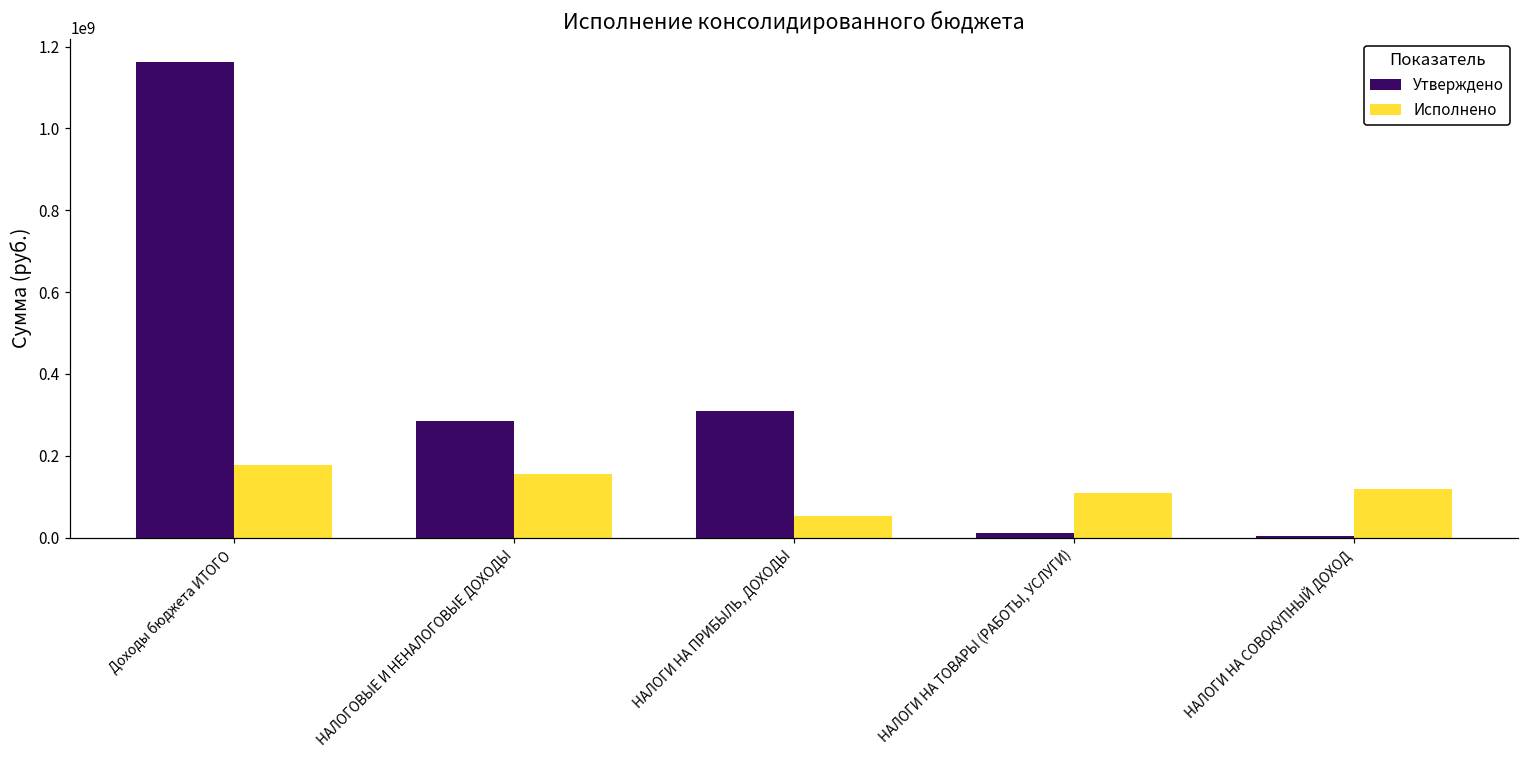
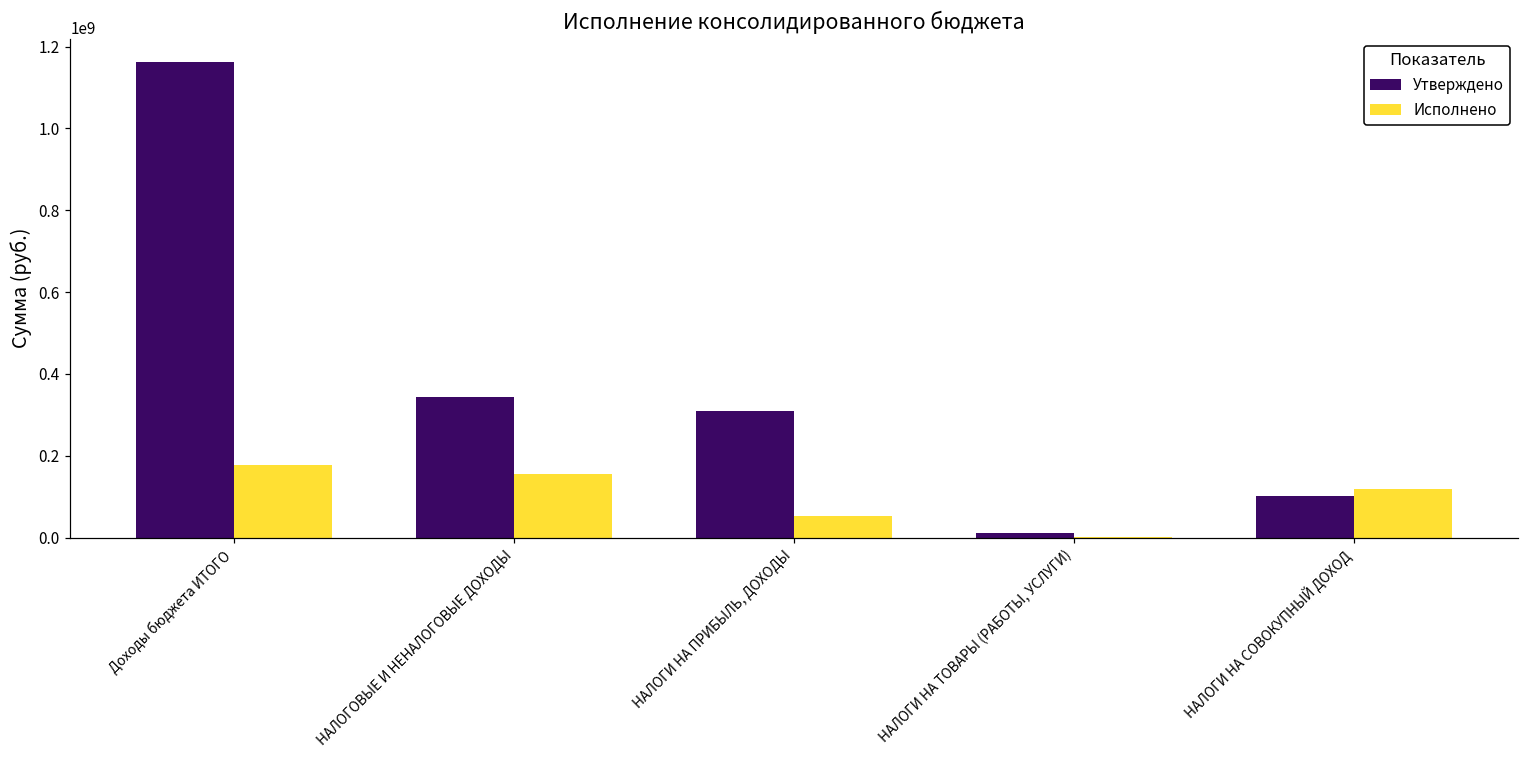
  {
    "Утверждено": {
      "Доходы бюджета ИТОГО": 1160000000,
-     "НАЛОГОВЫЕ И НЕНАЛОГОВЫЕ ДОХОДЫ": 290000000,
+     "НАЛОГОВЫЕ И НЕНАЛОГОВЫЕ ДОХОДЫ": 340000000,
      "НАЛОГИ НА ПРИБЫЛЬ, ДОХОДЫ": 310000000,
      "НАЛОГИ НА ТОВАРЫ (РАБОТЫ, УСЛУГИ)": 10000000,
-     "НАЛОГИ НА СОВОКУПНЫЙ ДОХОД": 0
+     "НАЛОГИ НА СОВОКУПНЫЙ ДОХОД": 100000000
    },
    "Исполнено": {
      "Доходы бюджета ИТОГО": 180000000,
      "НАЛОГОВЫЕ И НЕНАЛОГОВЫЕ ДОХОДЫ": 150000000,
      "НАЛОГИ НА ПРИБЫЛЬ, ДОХОДЫ": 50000000,
-     "НАЛОГИ НА ТОВАРЫ (РАБОТЫ, УСЛУГИ)": 110000000,
+     "НАЛОГИ НА ТОВАРЫ (РАБОТЫ, УСЛУГИ)": 0,
      "НАЛОГИ НА СОВОКУПНЫЙ ДОХОД": 120000000
    }
  }
